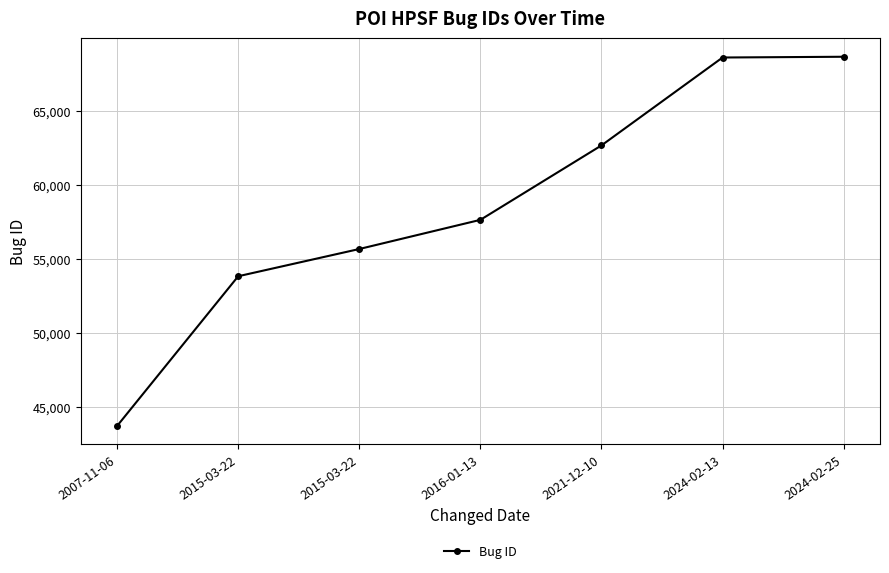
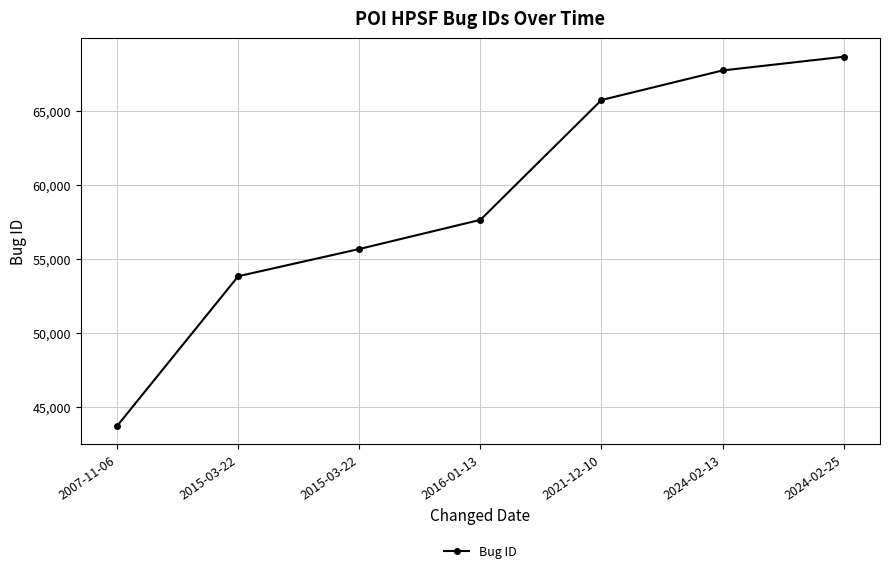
  {
    "2007-11-06": "43,700",
    "2016-01-13": "57,600",
-   "2021-12-10": "62,700",
-   "2024-02-13": "68,600",
+   "2021-12-10": "65,700",
+   "2024-02-13": "67,700",
    "2024-02-25": "68,700"
  }
